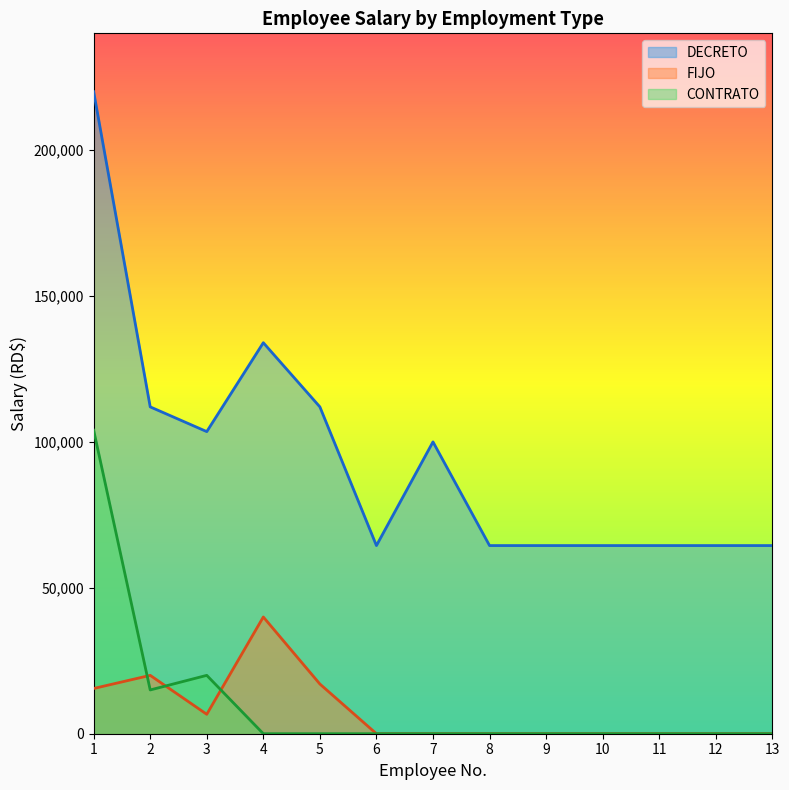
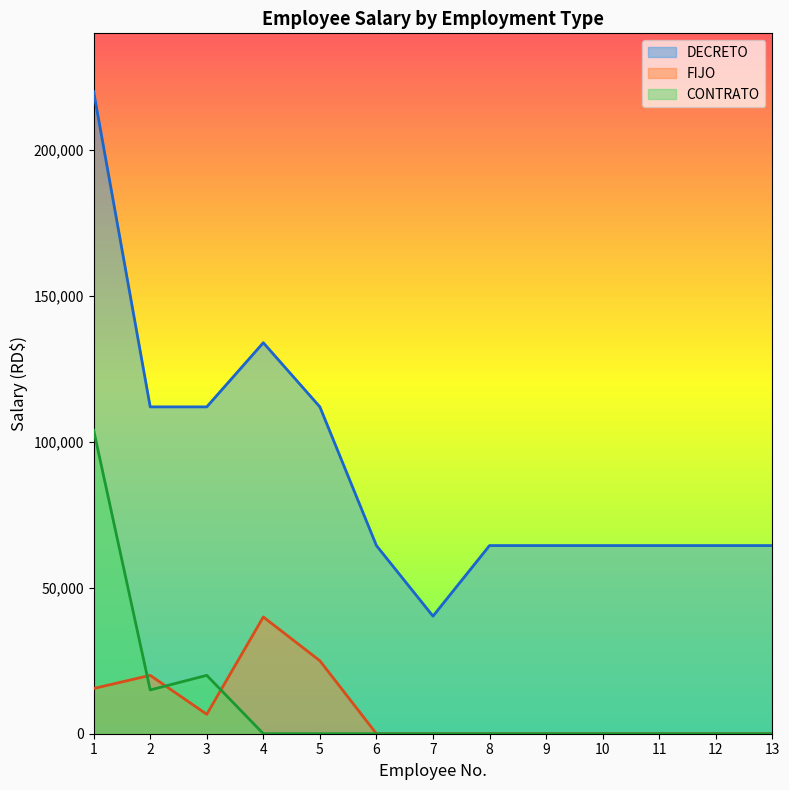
  {
    "DECRETO": {
      "1": "220,000",
      "2": "112,000",
-     "3": "104,000",
+     "3": "112,000",
      "4": "134,000",
      "5": "112,000",
      "6": "64,000",
-     "7": "100,000",
+     "7": "40,000",
      "8": "64,000",
      "9": "64,000",
      "10": "64,000",
      "11": "64,000",
      "12": "64,000",
      "13": "64,000"
    },
    "FIJO": {
      "1": "16,000",
      "2": "20,000",
      "3": "7,000",
      "4": "40,000",
-     "5": "17,000"
+     "5": "25,000"
    },
    "CONTRATO": {
      "1": "104,000",
      "2": "15,000",
      "3": "20,000",
      "4": "0",
      "5": "0"
    }
  }
